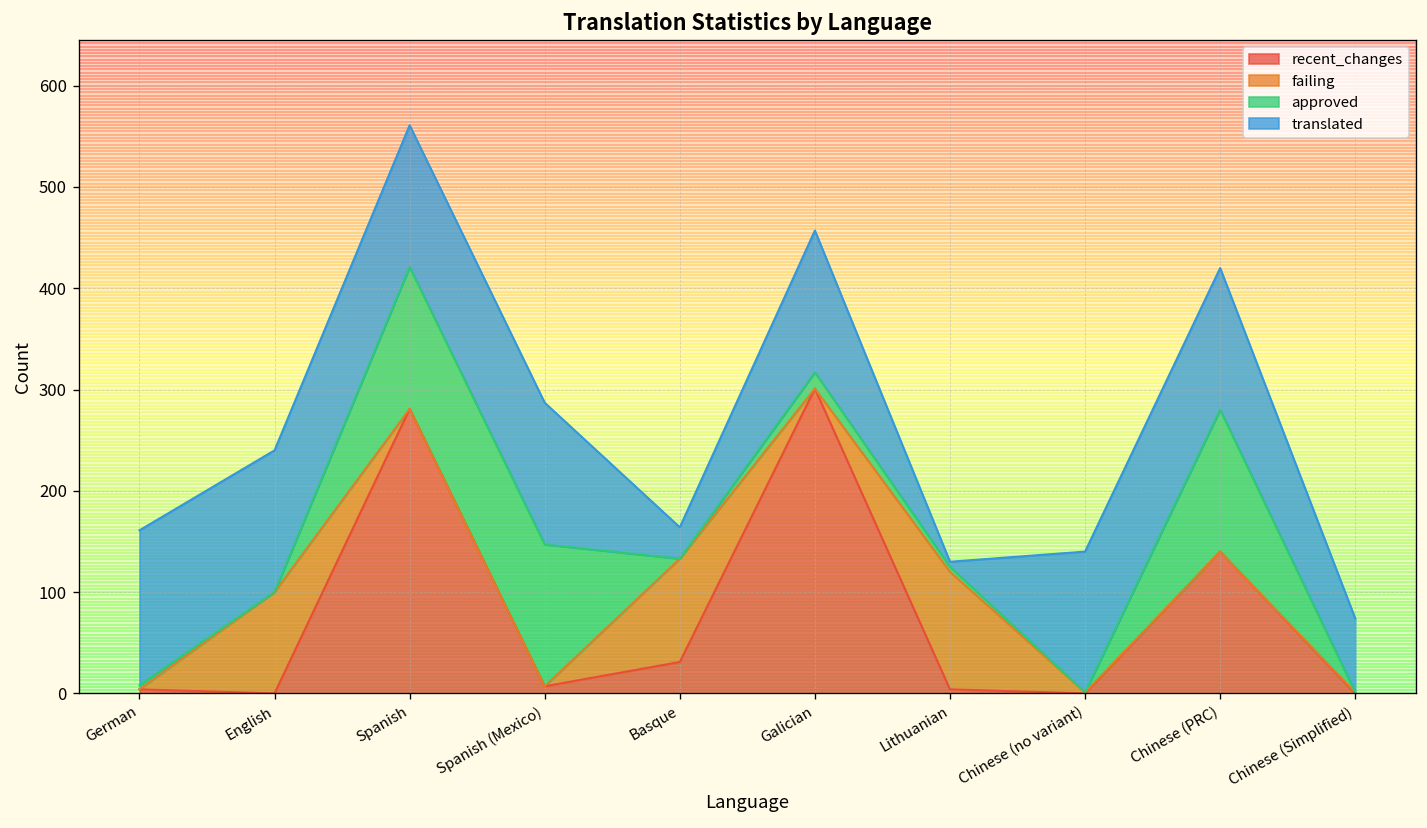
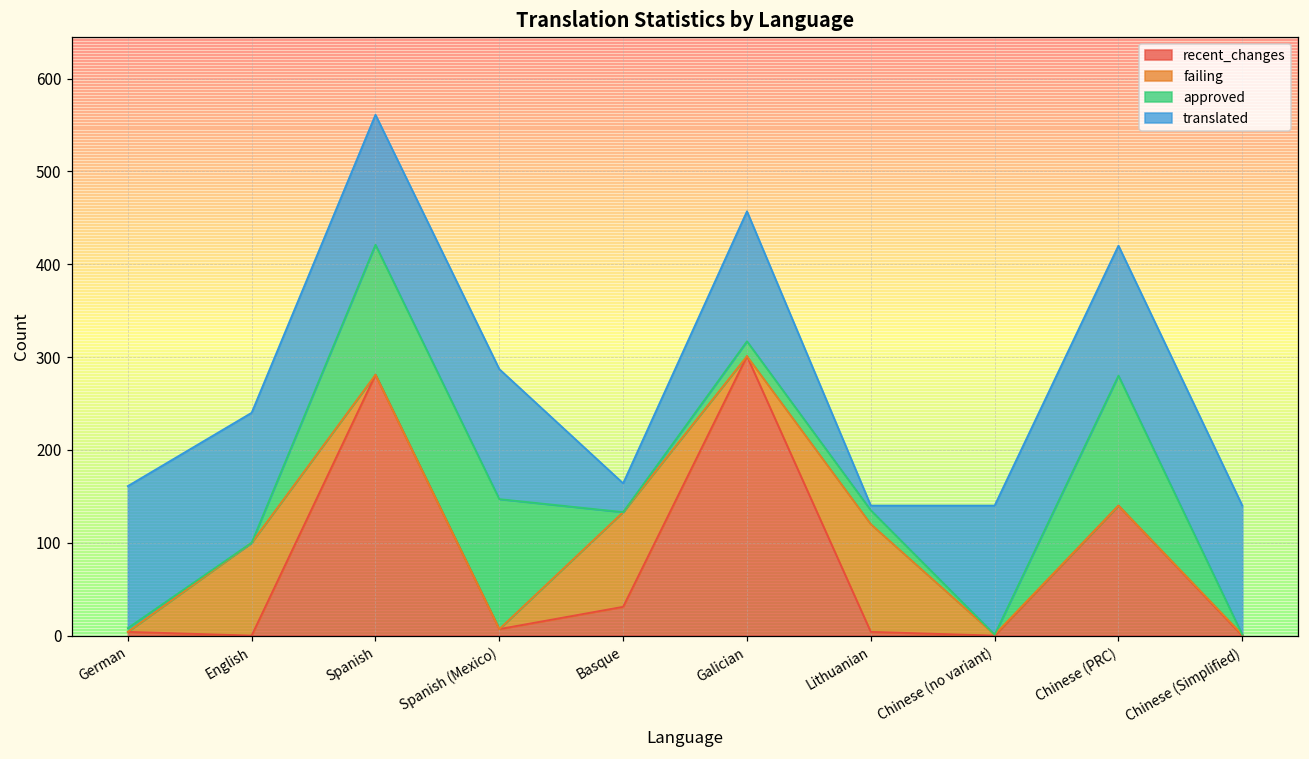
  {
    "approved": {
      "German": 0,
      "Spanish": 140,
      "Spanish (Mexico)": 140,
      "Galician": 20,
-     "Lithuanian": 10,
+     "Lithuanian": 20,
      "Chinese (PRC)": 140
    },
    "translated": {
      "German": 150,
      "English": 140,
      "Spanish": 140,
      "Spanish (Mexico)": 140,
      "Basque": 30,
      "Galician": 140,
      "Lithuanian": 10,
      "Chinese (no variant)": 140,
      "Chinese (PRC)": 140,
-     "Chinese (Simplified)": 70
+     "Chinese (Simplified)": 140
    }
  }
